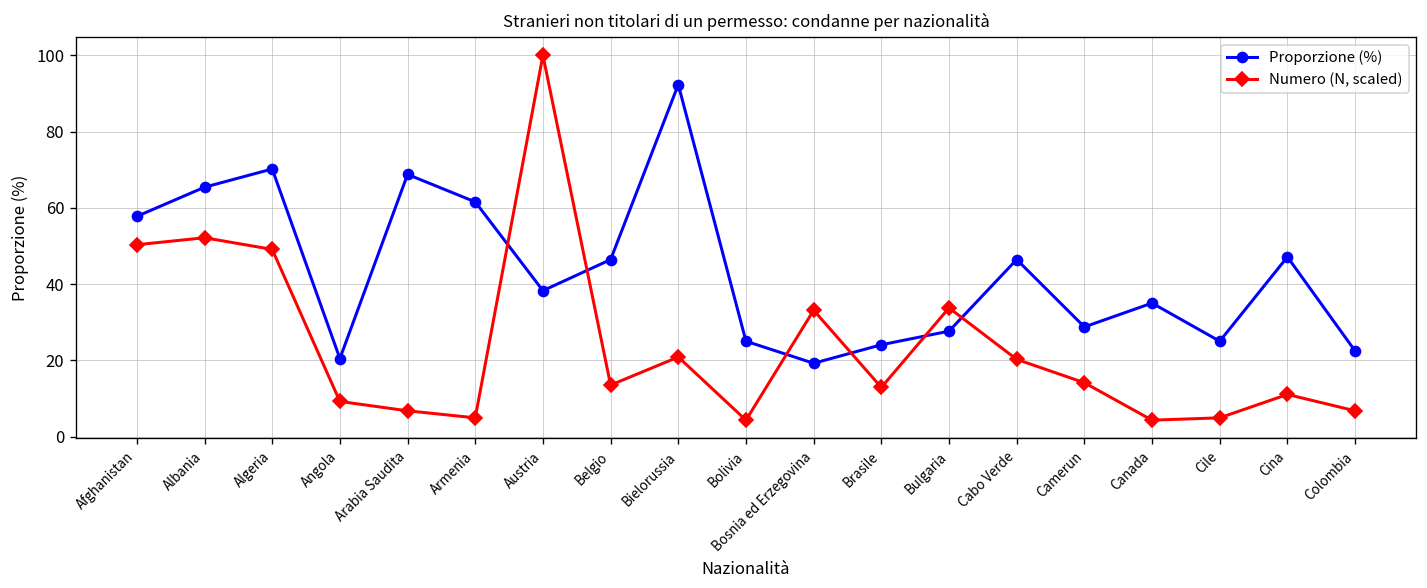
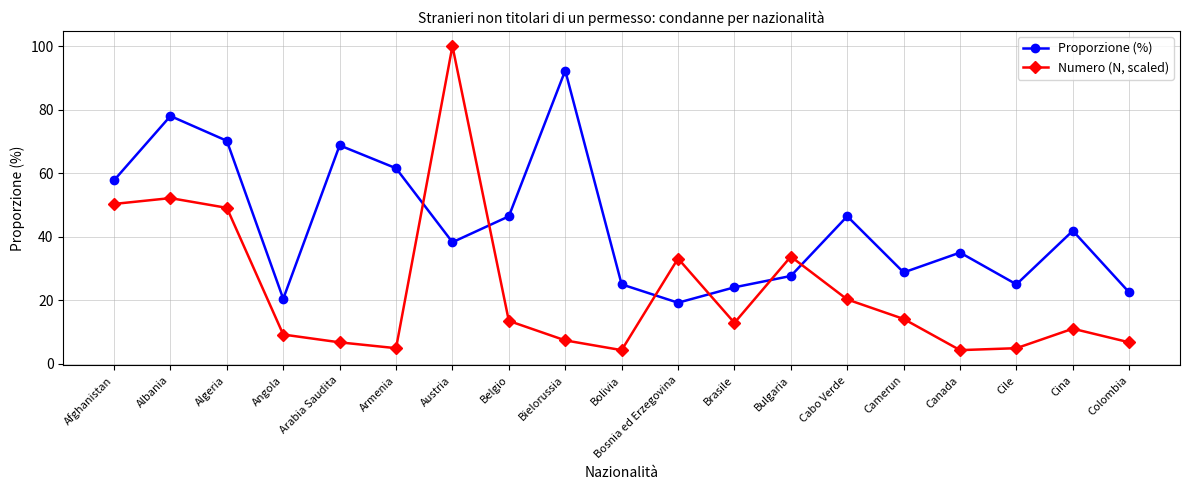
  {
    "Proporzione (%)": {
      "Afghanistan": 58,
-     "Albania": 65,
+     "Albania": 78,
      "Algeria": 70,
      "Angola": 20,
      "Arabia Saudita": 69,
      "Armenia": 62,
      "Austria": 38,
      "Belgio": 46,
      "Bielorussia": 92,
      "Bolivia": 25,
      "Bosnia ed Erzegovina": 19,
      "Brasile": 24,
      "Bulgaria": 28,
      "Cabo Verde": 46,
      "Camerun": 29,
      "Canada": 35,
      "Cile": 25,
-     "Cina": 47,
+     "Cina": 42,
      "Colombia": 22
    },
    "Numero (N, scaled)": {
      "Afghanistan": 50,
      "Albania": 52,
      "Algeria": 49,
      "Angola": 9,
      "Arabia Saudita": 7,
      "Armenia": 5,
      "Austria": 100,
      "Belgio": 13,
-     "Bielorussia": 21,
+     "Bielorussia": 7,
      "Bolivia": 4,
      "Bosnia ed Erzegovina": 33,
      "Brasile": 13,
      "Bulgaria": 34,
      "Cabo Verde": 20,
      "Camerun": 14,
      "Canada": 4,
      "Cile": 5,
      "Cina": 11,
      "Colombia": 7
    }
  }
